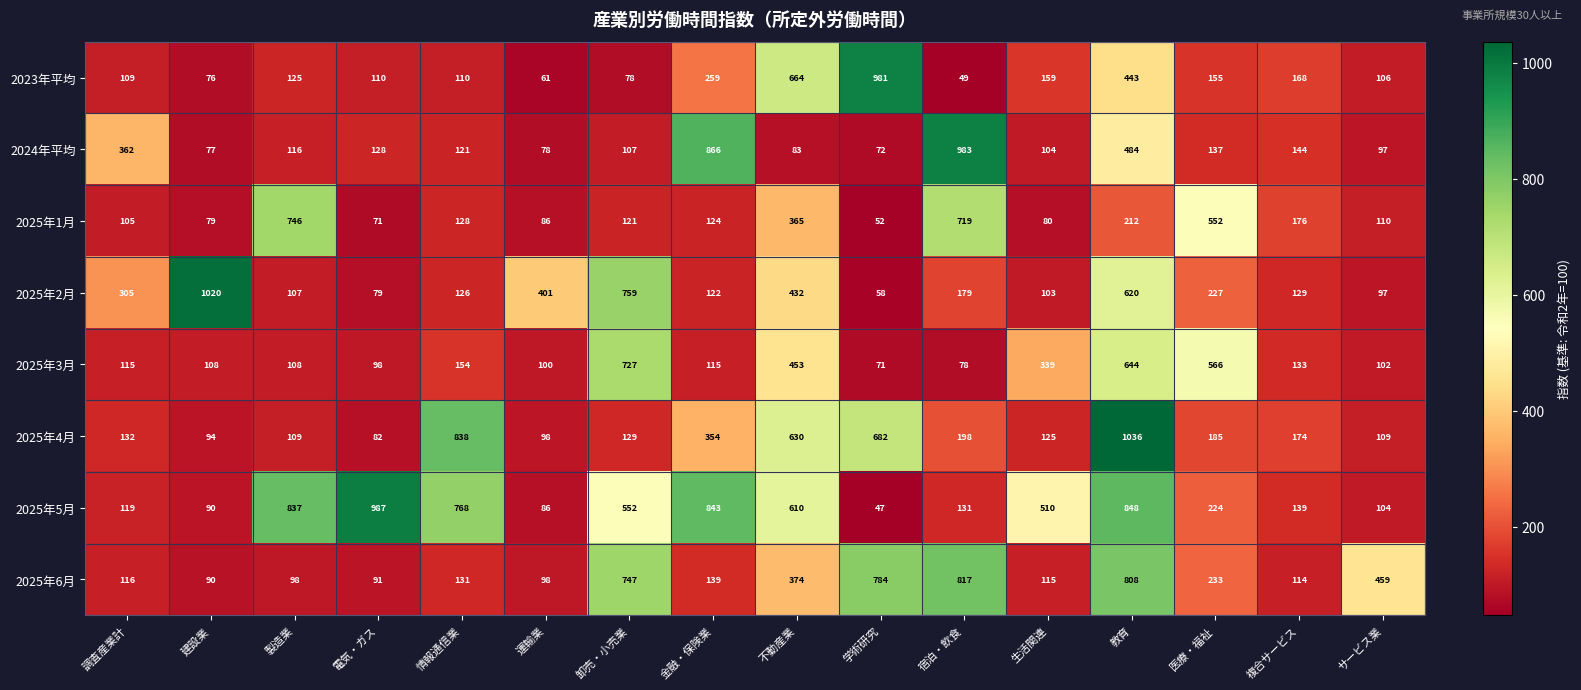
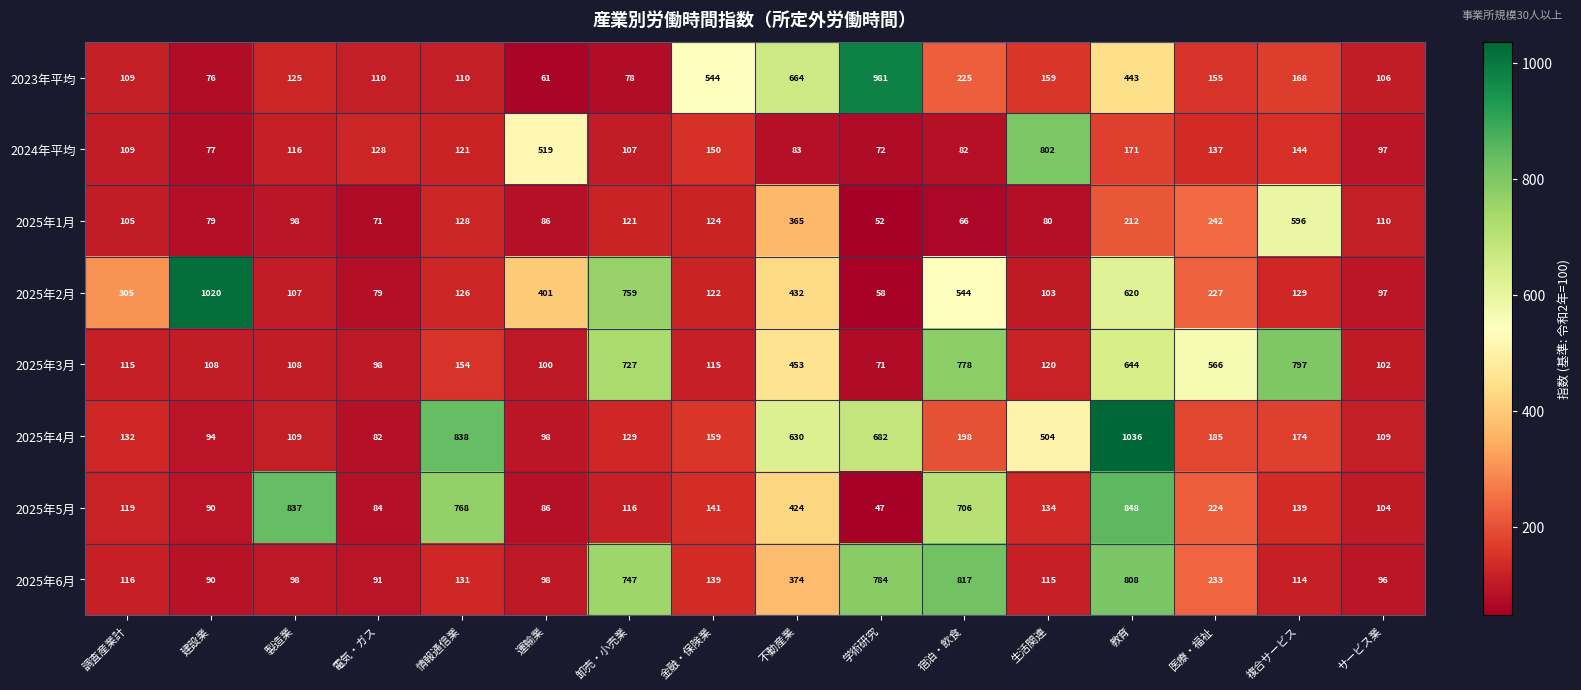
  {
    "2023年平均": {
      "調査産業計": 109,
      "建設業": 76,
      "製造業": 125,
      "電気・ガス": 110,
      "情報通信業": 110,
      "運輸業": 61,
      "卸売・小売業": 78,
-     "金融・保険業": 259,
+     "金融・保険業": 544,
      "不動産業": 664,
      "学術研究": 981,
-     "宿泊・飲食": 49,
+     "宿泊・飲食": 225,
      "生活関連": 159,
      "教育": 443,
      "医療・福祉": 155,
      "複合サービス": 168,
      "サービス業": 106
    },
    "2024年平均": {
-     "調査産業計": 362,
+     "調査産業計": 109,
      "建設業": 77,
      "製造業": 116,
      "電気・ガス": 128,
      "情報通信業": 121,
-     "運輸業": 78,
+     "運輸業": 519,
      "卸売・小売業": 107,
-     "金融・保険業": 866,
+     "金融・保険業": 150,
      "不動産業": 83,
      "学術研究": 72,
-     "宿泊・飲食": 983,
-     "生活関連": 104,
-     "教育": 484,
+     "宿泊・飲食": 82,
+     "生活関連": 802,
+     "教育": 171,
      "医療・福祉": 137,
      "複合サービス": 144,
      "サービス業": 97
    },
    "2025年1月": {
      "調査産業計": 105,
      "建設業": 79,
-     "製造業": 746,
+     "製造業": 98,
      "電気・ガス": 71,
      "情報通信業": 128,
      "運輸業": 86,
      "卸売・小売業": 121,
      "金融・保険業": 124,
      "不動産業": 365,
      "学術研究": 52,
-     "宿泊・飲食": 719,
+     "宿泊・飲食": 66,
      "生活関連": 80,
      "教育": 212,
-     "医療・福祉": 552,
-     "複合サービス": 176,
+     "医療・福祉": 242,
+     "複合サービス": 596,
      "サービス業": 110
    },
    "2025年2月": {
      "調査産業計": 305,
      "建設業": 1020,
      "製造業": 107,
      "電気・ガス": 79,
      "情報通信業": 126,
      "運輸業": 401,
      "卸売・小売業": 759,
      "金融・保険業": 122,
      "不動産業": 432,
      "学術研究": 58,
-     "宿泊・飲食": 179,
+     "宿泊・飲食": 544,
      "生活関連": 103,
      "教育": 620,
      "医療・福祉": 227,
      "複合サービス": 129,
      "サービス業": 97
    },
    "2025年3月": {
      "調査産業計": 115,
      "建設業": 108,
      "製造業": 108,
      "電気・ガス": 98,
      "情報通信業": 154,
      "運輸業": 100,
      "卸売・小売業": 727,
      "金融・保険業": 115,
      "不動産業": 453,
      "学術研究": 71,
-     "宿泊・飲食": 78,
-     "生活関連": 339,
+     "宿泊・飲食": 778,
+     "生活関連": 120,
      "教育": 644,
      "医療・福祉": 566,
-     "複合サービス": 133,
+     "複合サービス": 797,
      "サービス業": 102
    },
    "2025年4月": {
      "調査産業計": 132,
      "建設業": 94,
      "製造業": 109,
      "電気・ガス": 82,
      "情報通信業": 838,
      "運輸業": 98,
      "卸売・小売業": 129,
-     "金融・保険業": 354,
+     "金融・保険業": 159,
      "不動産業": 630,
      "学術研究": 682,
      "宿泊・飲食": 198,
-     "生活関連": 125,
+     "生活関連": 504,
      "教育": 1036,
      "医療・福祉": 185,
      "複合サービス": 174,
      "サービス業": 109
    },
    "2025年5月": {
      "調査産業計": 119,
      "建設業": 90,
      "製造業": 837,
-     "電気・ガス": 987,
+     "電気・ガス": 84,
      "情報通信業": 768,
      "運輸業": 86,
-     "卸売・小売業": 552,
-     "金融・保険業": 843,
-     "不動産業": 610,
+     "卸売・小売業": 116,
+     "金融・保険業": 141,
+     "不動産業": 424,
      "学術研究": 47,
-     "宿泊・飲食": 131,
-     "生活関連": 510,
+     "宿泊・飲食": 706,
+     "生活関連": 134,
      "教育": 848,
      "医療・福祉": 224,
      "複合サービス": 139,
      "サービス業": 104
    },
    "2025年6月": {
      "調査産業計": 116,
      "建設業": 90,
      "製造業": 98,
      "電気・ガス": 91,
      "情報通信業": 131,
      "運輸業": 98,
      "卸売・小売業": 747,
      "金融・保険業": 139,
      "不動産業": 374,
      "学術研究": 784,
      "宿泊・飲食": 817,
      "生活関連": 115,
      "教育": 808,
      "医療・福祉": 233,
      "複合サービス": 114,
-     "サービス業": 459
+     "サービス業": 96
    }
  }
